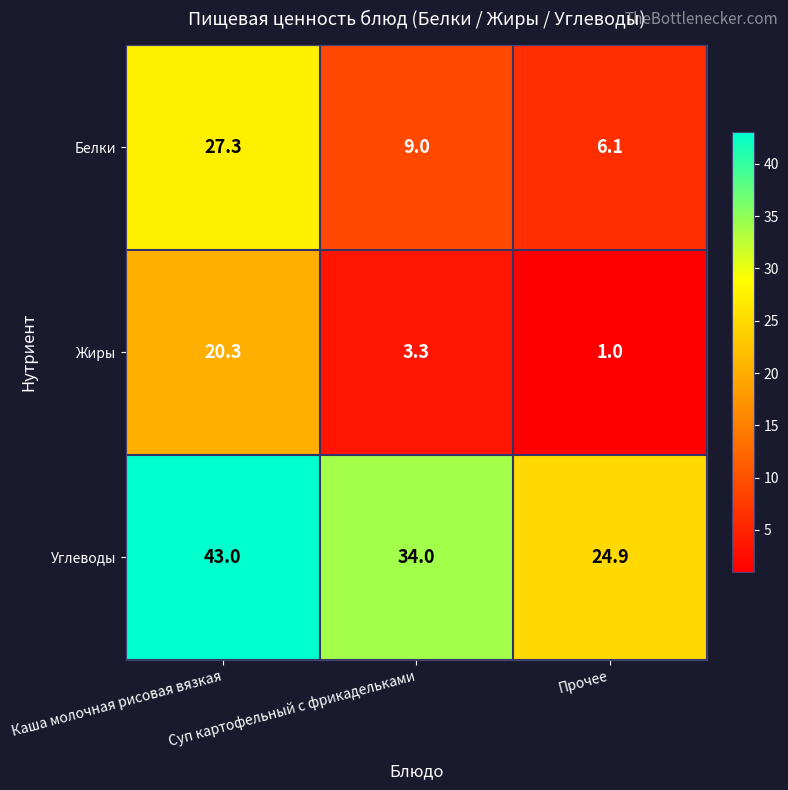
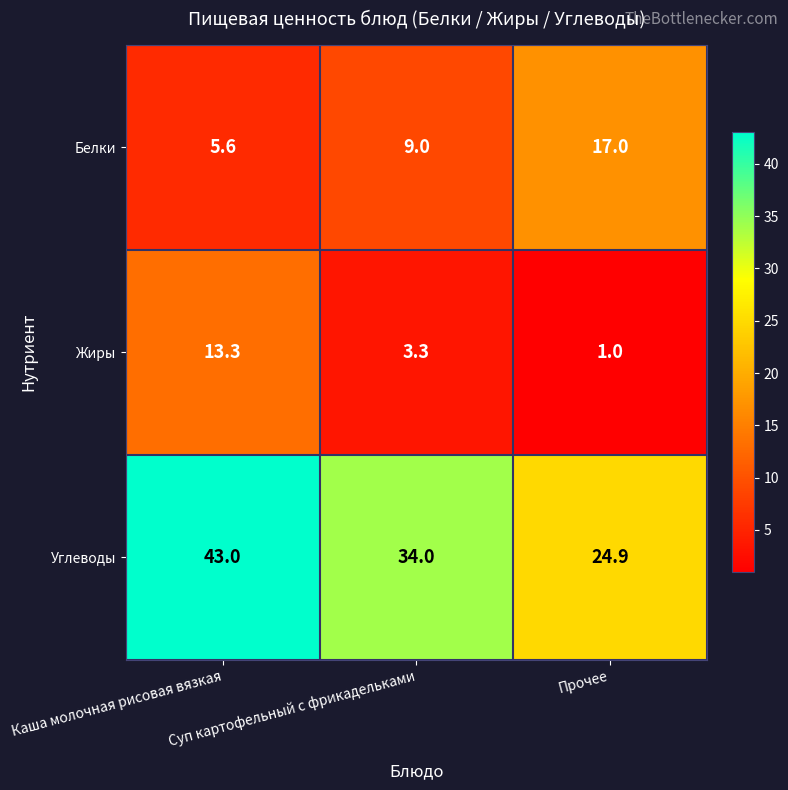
  {
    "Белки": {
-     "Каша молочная рисовая вязкая": 27.3,
+     "Каша молочная рисовая вязкая": 5.6,
      "Суп картофельный с фрикадельками": 9.0,
-     "Прочее": 6.1
+     "Прочее": 17.0
    },
    "Жиры": {
-     "Каша молочная рисовая вязкая": 20.3,
+     "Каша молочная рисовая вязкая": 13.3,
      "Суп картофельный с фрикадельками": 3.3,
      "Прочее": 1.0
    },
    "Углеводы": {
      "Каша молочная рисовая вязкая": 43.0,
      "Суп картофельный с фрикадельками": 34.0,
      "Прочее": 24.9
    }
  }
